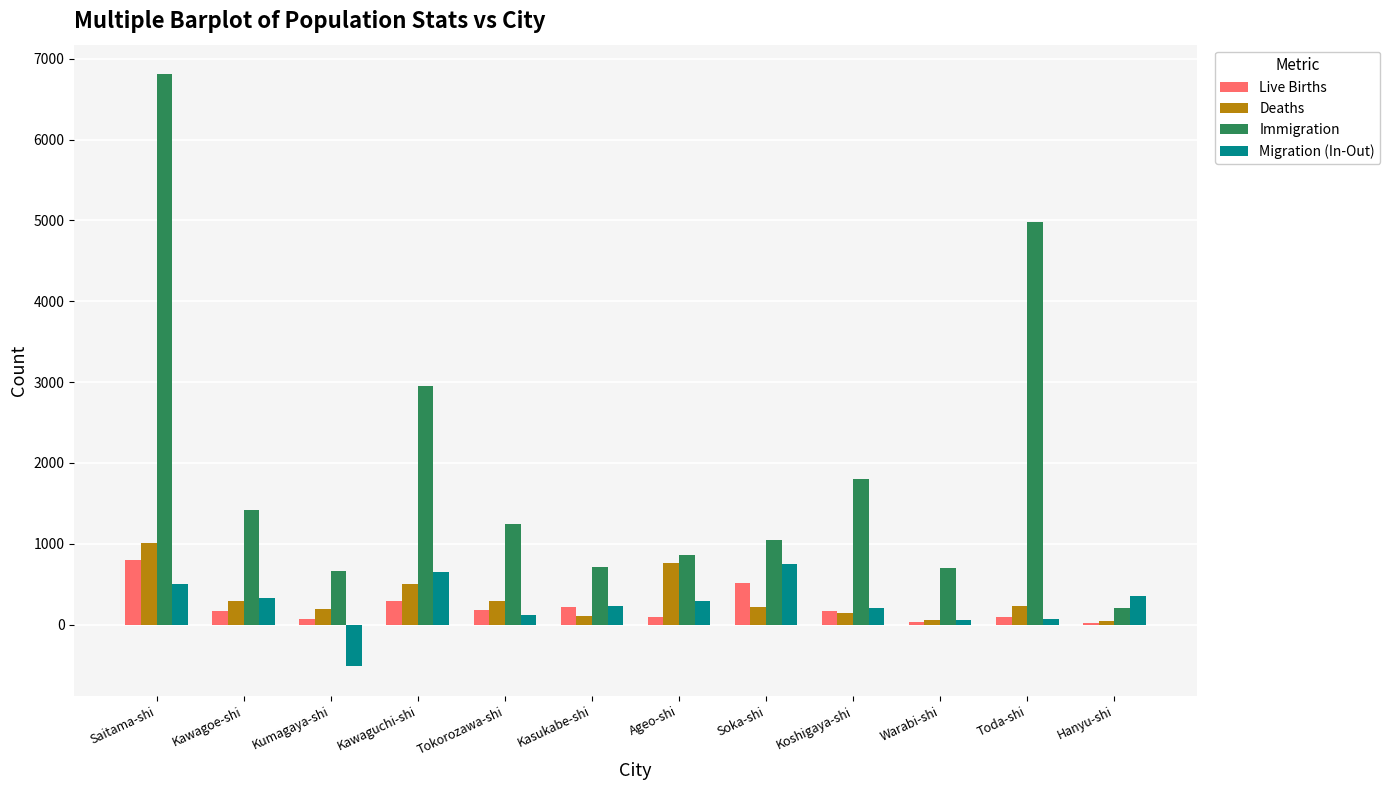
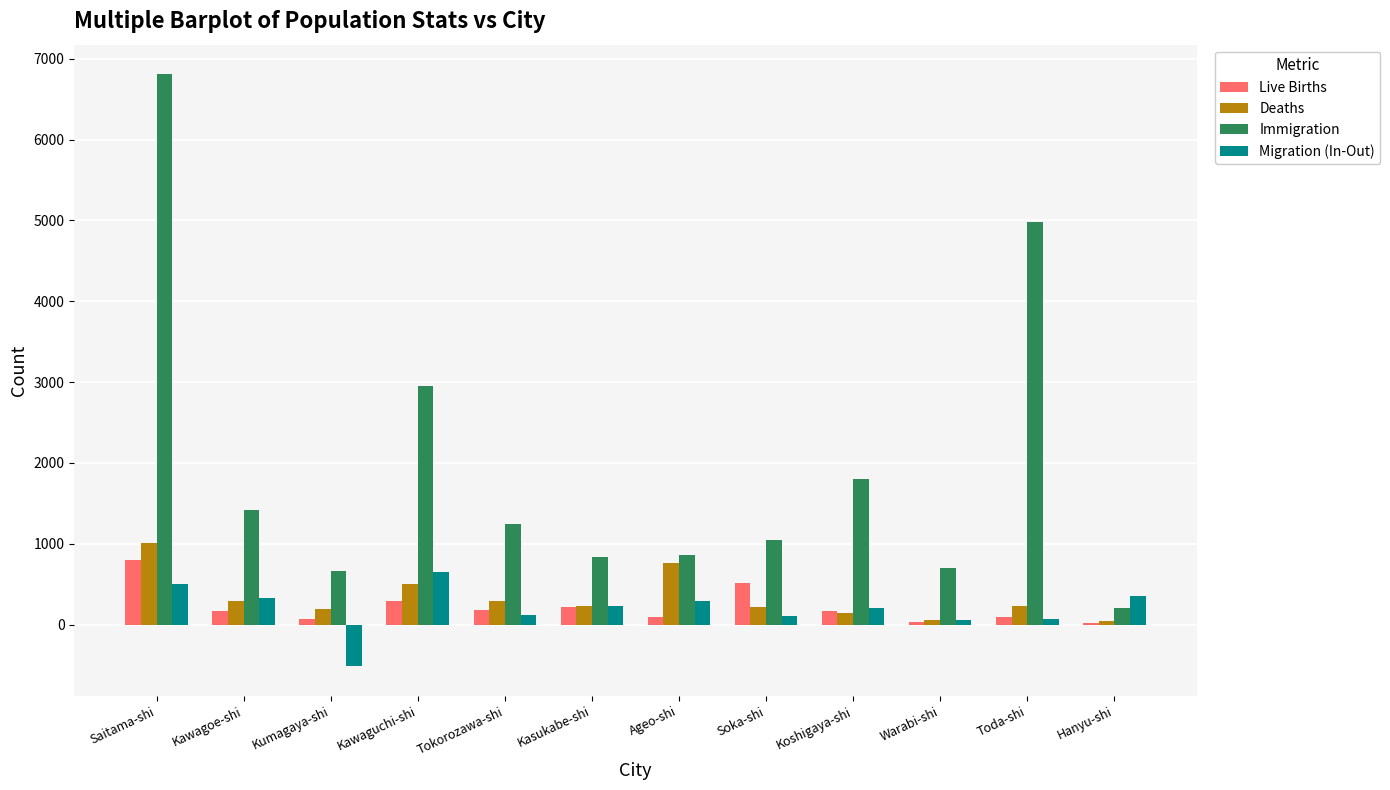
  {
    "Live Births": {
      "Saitama-shi": 800,
      "Kawagoe-shi": 200,
      "Kumagaya-shi": 100,
      "Kawaguchi-shi": 300,
      "Tokorozawa-shi": 200,
      "Kasukabe-shi": 200,
      "Ageo-shi": 100,
      "Soka-shi": 500,
      "Koshigaya-shi": 200,
      "Warabi-shi": 0,
      "Toda-shi": 100
    },
    "Deaths": {
      "Saitama-shi": 1000,
      "Kawagoe-shi": 300,
      "Kumagaya-shi": 200,
      "Kawaguchi-shi": 500,
      "Tokorozawa-shi": 300,
-     "Kasukabe-shi": 100,
+     "Kasukabe-shi": 200,
      "Ageo-shi": 800,
      "Soka-shi": 200,
      "Koshigaya-shi": 100,
      "Warabi-shi": 100,
      "Toda-shi": 200,
      "Hanyu-shi": 0
    },
    "Immigration": {
      "Saitama-shi": 6800,
      "Kawagoe-shi": 1400,
      "Kumagaya-shi": 700,
      "Kawaguchi-shi": 2900,
      "Tokorozawa-shi": 1200,
-     "Kasukabe-shi": 700,
+     "Kasukabe-shi": 800,
      "Ageo-shi": 900,
      "Soka-shi": 1000,
      "Koshigaya-shi": 1800,
      "Warabi-shi": 700,
      "Toda-shi": 5000,
      "Hanyu-shi": 200
    },
    "Migration (In-Out)": {
      "Saitama-shi": 500,
      "Kawagoe-shi": 300,
      "Kumagaya-shi": -500,
      "Kawaguchi-shi": 700,
      "Tokorozawa-shi": 100,
      "Kasukabe-shi": 200,
      "Ageo-shi": 300,
-     "Soka-shi": 700,
+     "Soka-shi": 100,
      "Koshigaya-shi": 200,
      "Warabi-shi": 100,
      "Toda-shi": 100,
      "Hanyu-shi": 300
    }
  }
